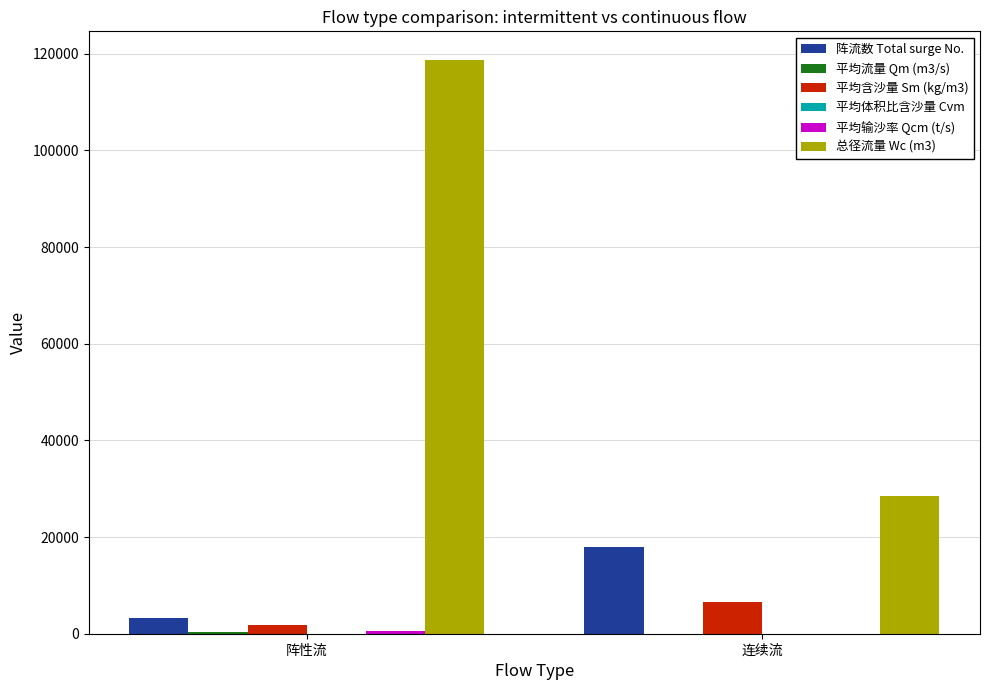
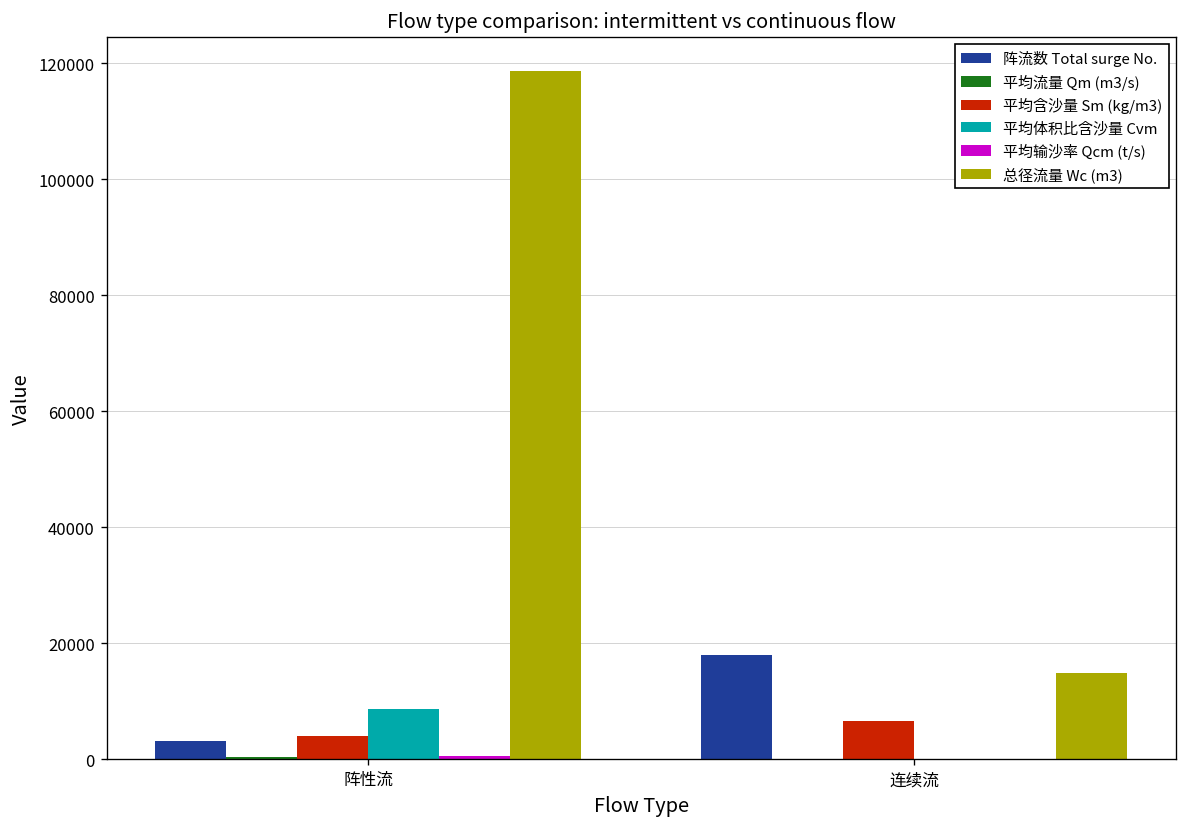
  {
    "阵流数 Total surge No.": {
      "阵性流": 3000,
      "连续流": 18000
    },
    "平均含沙量 Sm (kg/m3)": {
-     "阵性流": 2000,
+     "阵性流": 4000,
      "连续流": 7000
    },
    "平均体积比含沙量 Cvm": {
-     "阵性流": 0
+     "阵性流": 9000
    },
    "平均输沙率 Qcm (t/s)": {
      "阵性流": 1000
    },
    "总径流量 Wc (m3)": {
      "阵性流": 119000,
-     "连续流": 29000
+     "连续流": 15000
    }
  }
